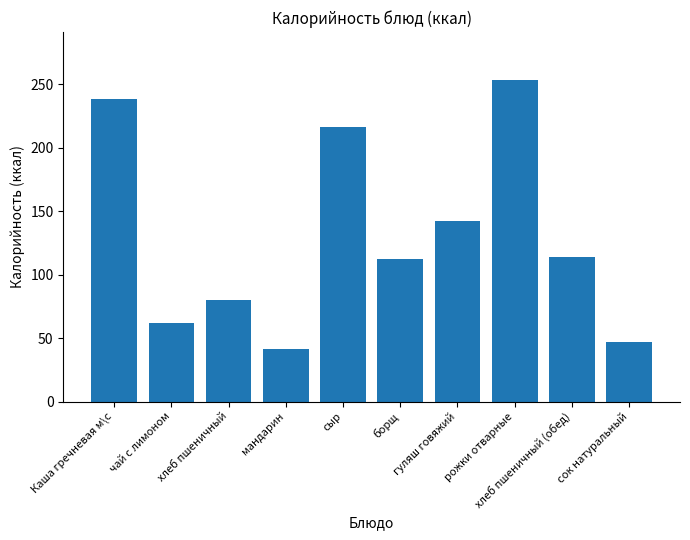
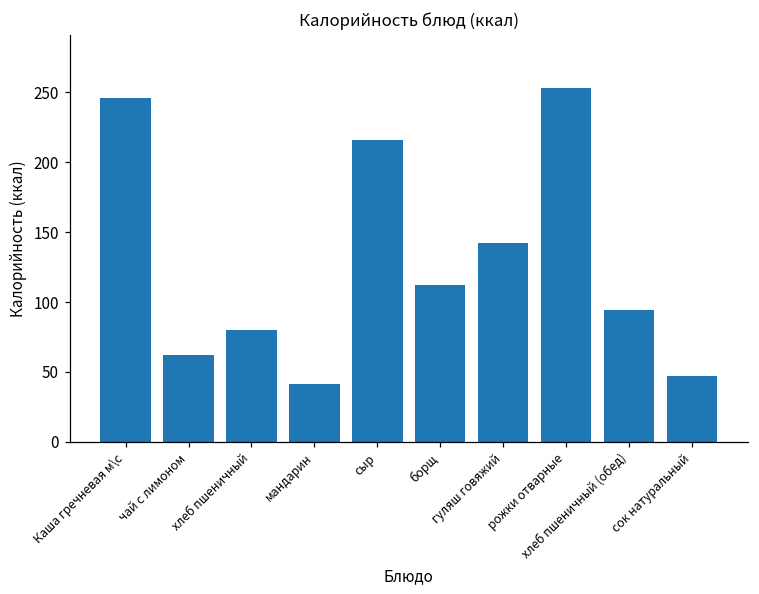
  {
-   "Каша гречневая м\\с": 238,
+   "Каша гречневая м\\с": 246,
    "чай с лимоном": 62,
    "хлеб пшеничный": 80,
    "мандарин": 41,
    "сыр": 216,
    "борщ": 112,
    "гуляш говяжий": 142,
    "рожки отварные": 253,
-   "хлеб пшеничный (обед)": 114,
+   "хлеб пшеничный (обед)": 94,
    "сок натуральный": 47
  }
